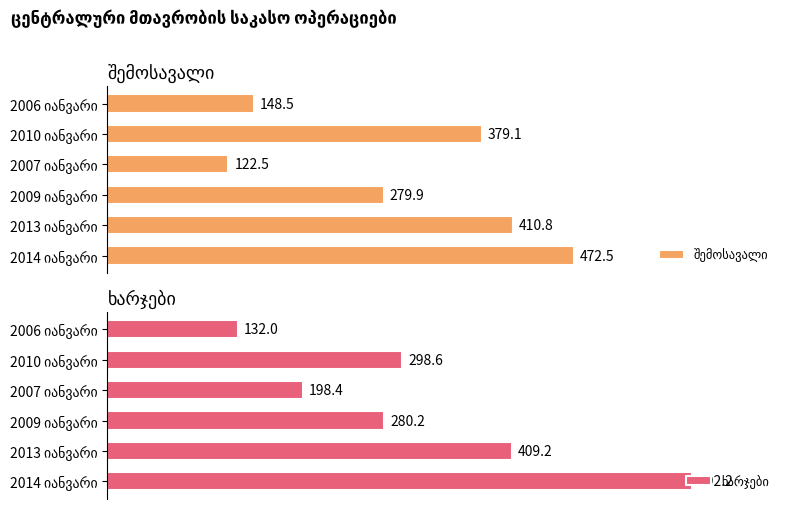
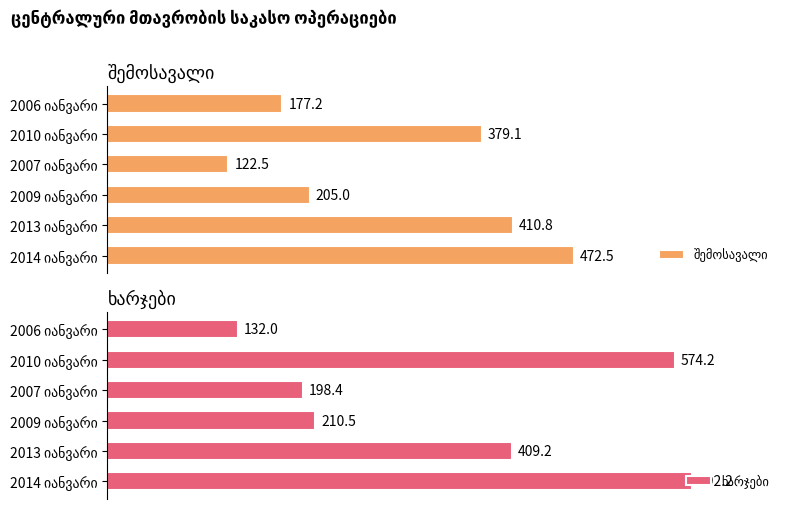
  {
    "შემოსავალი": {
-     "2006 იანვარი": 148.5,
+     "2006 იანვარი": 177.2,
      "2010 იანვარი": 379.1,
      "2007 იანვარი": 122.5,
-     "2009 იანვარი": 279.9,
+     "2009 იანვარი": 205.0,
      "2013 იანვარი": 410.8,
      "2014 იანვარი": 472.5
    },
    "ხარჯები": {
      "2006 იანვარი": 132.0,
-     "2010 იანვარი": 298.6,
+     "2010 იანვარი": 574.2,
      "2007 იანვარი": 198.4,
-     "2009 იანვარი": 280.2,
+     "2009 იანვარი": 210.5,
      "2013 იანვარი": 409.2,
      "2014 იანვარი": 592.2
    }
  }
